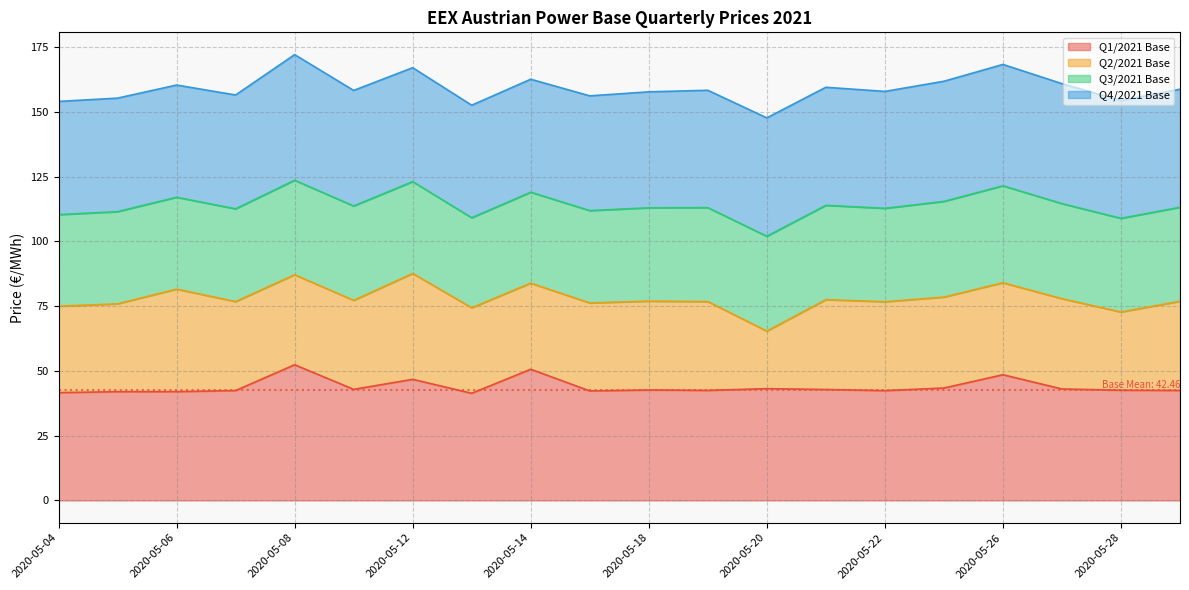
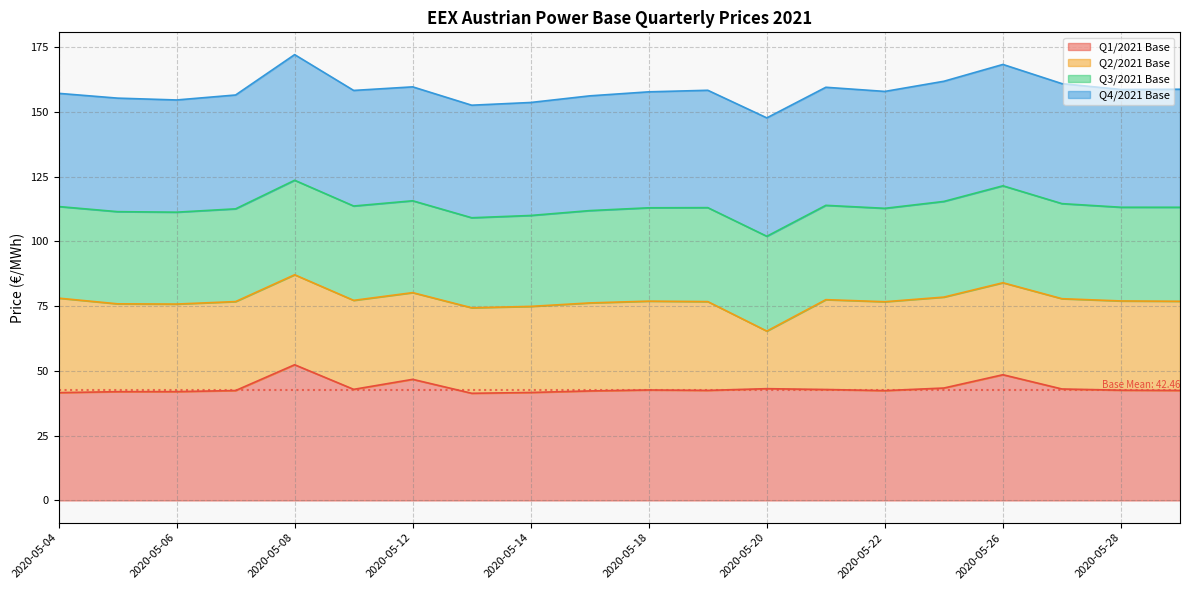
  {
    "Q1/2021 Base": {
      "2020-05-04": 42,
      "2020-05-06": 42,
      "2020-05-08": 52,
      "2020-05-12": 47,
-     "2020-05-14": 51,
+     "2020-05-14": 42,
      "2020-05-18": 43,
      "2020-05-20": 43,
      "2020-05-22": 42,
      "2020-05-26": 49
    },
    "Q2/2021 Base": {
-     "2020-05-04": 33,
-     "2020-05-06": 40,
+     "2020-05-04": 36,
+     "2020-05-06": 34,
      "2020-05-08": 35,
-     "2020-05-12": 41,
+     "2020-05-12": 33,
      "2020-05-14": 33,
      "2020-05-18": 34,
      "2020-05-20": 22,
      "2020-05-22": 34,
      "2020-05-26": 35,
-     "2020-05-28": 30
+     "2020-05-28": 34
    },
    "Q3/2021 Base": {
      "2020-05-04": 35,
      "2020-05-06": 35,
      "2020-05-08": 36,
      "2020-05-12": 35,
      "2020-05-14": 35,
      "2020-05-18": 36,
      "2020-05-20": 37,
      "2020-05-22": 36,
      "2020-05-26": 37,
      "2020-05-28": 36
    },
    "Q4/2021 Base": {
      "2020-05-04": 44,
      "2020-05-06": 43,
      "2020-05-08": 48,
      "2020-05-12": 44,
      "2020-05-14": 44,
      "2020-05-18": 45,
      "2020-05-20": 46,
      "2020-05-22": 45,
      "2020-05-26": 47
    }
  }
